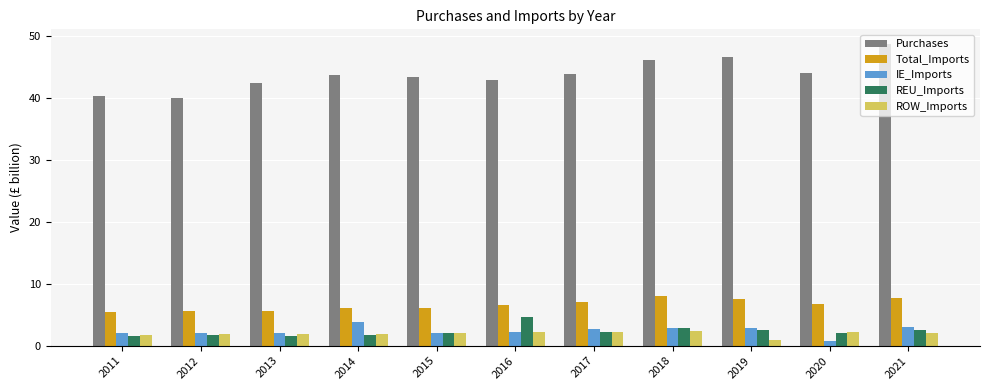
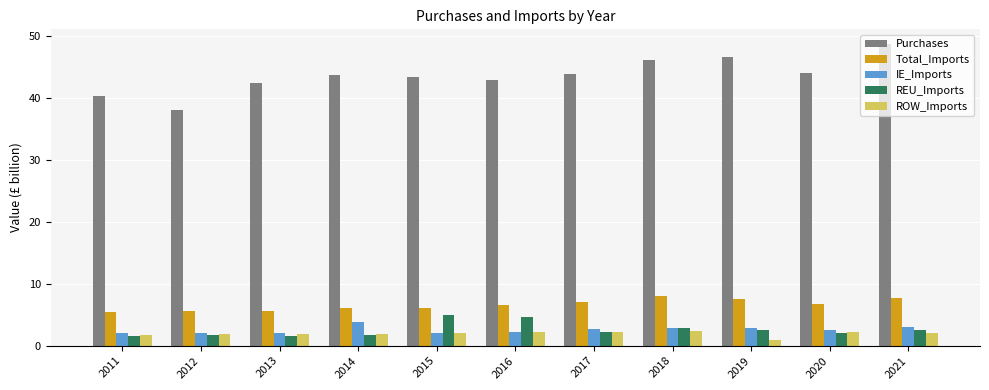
  {
    "Purchases": {
      "2011": 40,
-     "2012": 40,
+     "2012": 38,
      "2013": 42,
      "2014": 44,
      "2015": 43,
      "2016": 43,
      "2017": 44,
      "2018": 46,
      "2019": 47,
      "2020": 44
    },
    "Total_Imports": {
      "2011": 5,
      "2012": 6,
      "2013": 6,
      "2014": 6,
      "2015": 6,
      "2016": 7,
      "2017": 7,
      "2018": 8,
      "2019": 8,
      "2020": 7,
      "2021": 8
    },
    "IE_Imports": {
      "2011": 2,
      "2012": 2,
      "2013": 2,
      "2014": 4,
      "2015": 2,
      "2016": 2,
      "2017": 3,
      "2018": 3,
      "2019": 3,
-     "2020": 1,
+     "2020": 3,
      "2021": 3
    },
    "REU_Imports": {
      "2011": 2,
      "2012": 2,
      "2013": 2,
      "2014": 2,
-     "2015": 2,
+     "2015": 5,
      "2016": 5,
      "2017": 2,
      "2018": 3,
      "2019": 3,
      "2020": 2,
      "2021": 3
    },
    "ROW_Imports": {
      "2011": 2,
      "2012": 2,
      "2013": 2,
      "2014": 2,
      "2015": 2,
      "2016": 2,
      "2017": 2,
      "2018": 2,
      "2019": 1,
      "2020": 2,
      "2021": 2
    }
  }
